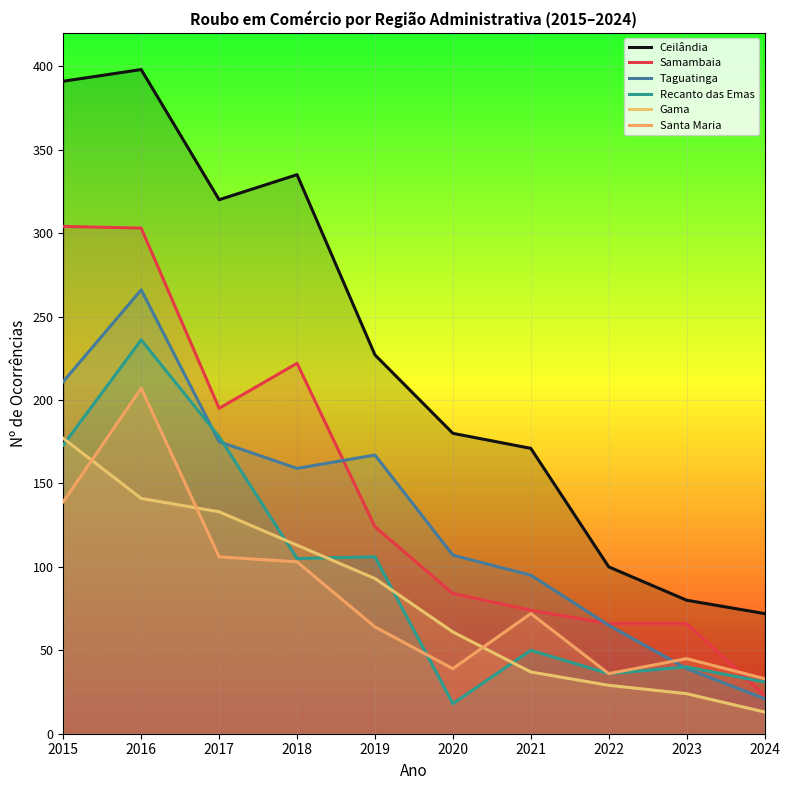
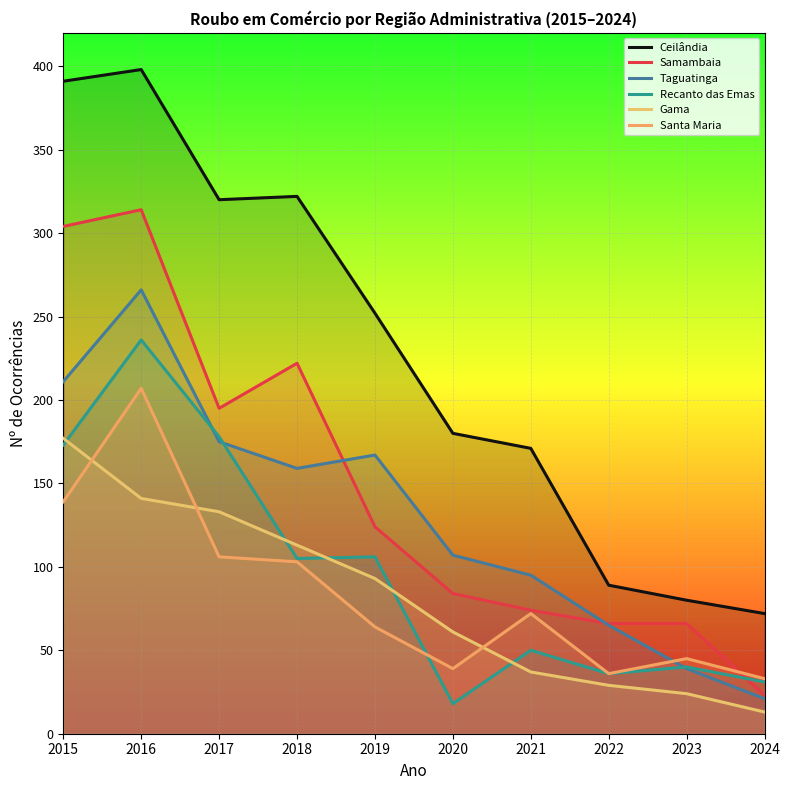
  {
    "Ceilândia": {
      "2015": 391,
      "2016": 398,
      "2017": 320,
-     "2018": 335,
-     "2019": 227,
+     "2018": 322,
+     "2019": 252,
      "2020": 180,
      "2021": 171,
-     "2022": 100,
+     "2022": 89,
      "2023": 80,
      "2024": 72
    },
    "Samambaia": {
      "2015": 304,
-     "2016": 303,
+     "2016": 314,
      "2017": 195,
      "2018": 222,
      "2019": 124,
      "2020": 84,
      "2021": 74,
      "2023": 66,
      "2024": 23
    }
  }
